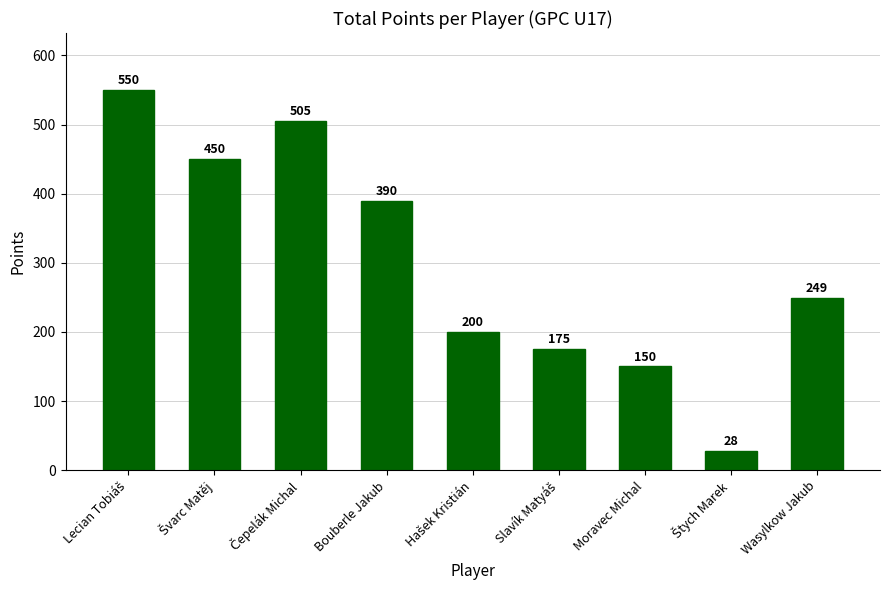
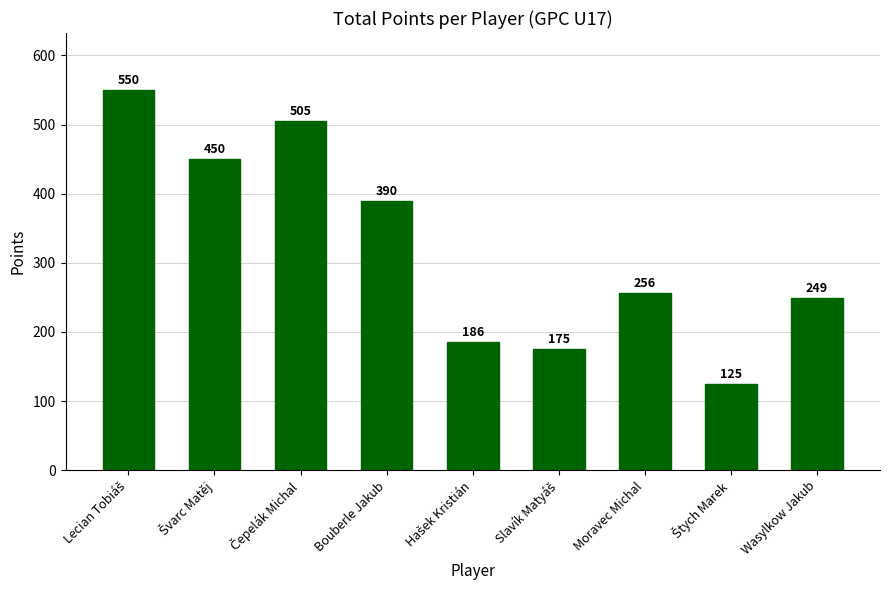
  {
    "Lecian Tobiáš": 550,
    "Švarc Matěj": 450,
    "Čepelák Michal": 505,
    "Bouberle Jakub": 390,
-   "Hašek Kristián": 200,
+   "Hašek Kristián": 186,
    "Slavík Matyáš": 175,
-   "Moravec Michal": 150,
-   "Štych Marek": 28,
+   "Moravec Michal": 256,
+   "Štych Marek": 125,
    "Wasylkow Jakub": 249
  }
